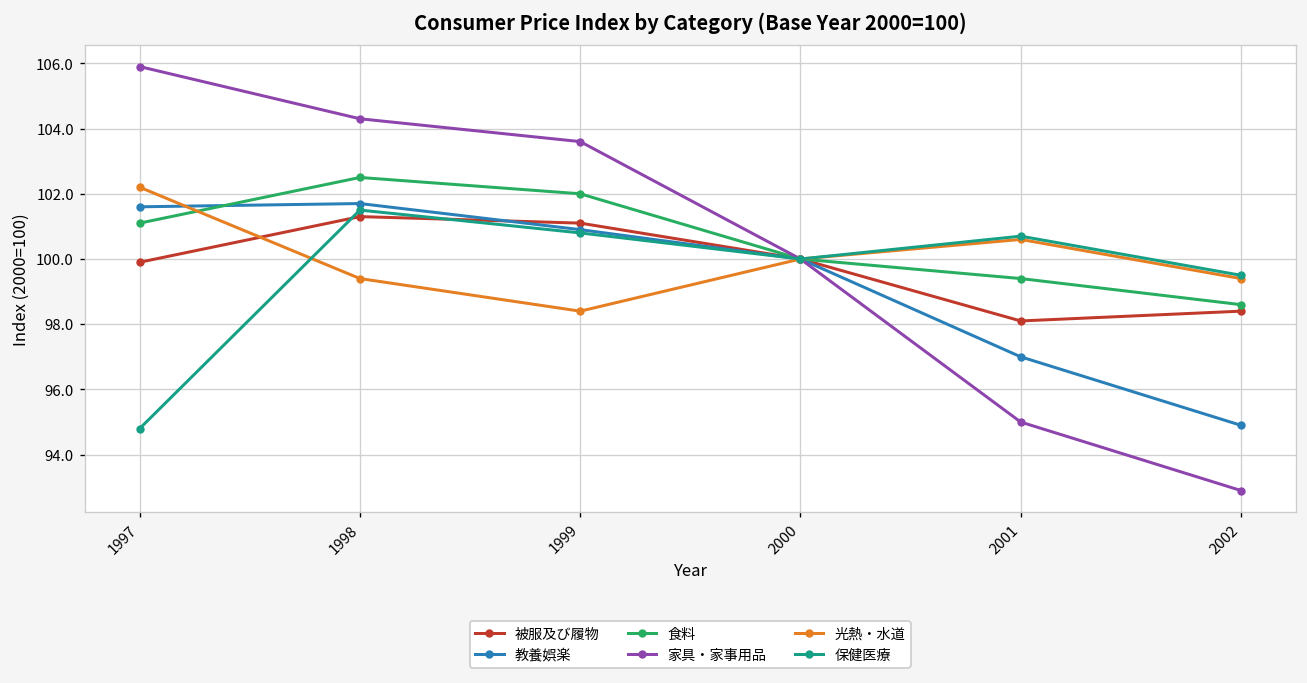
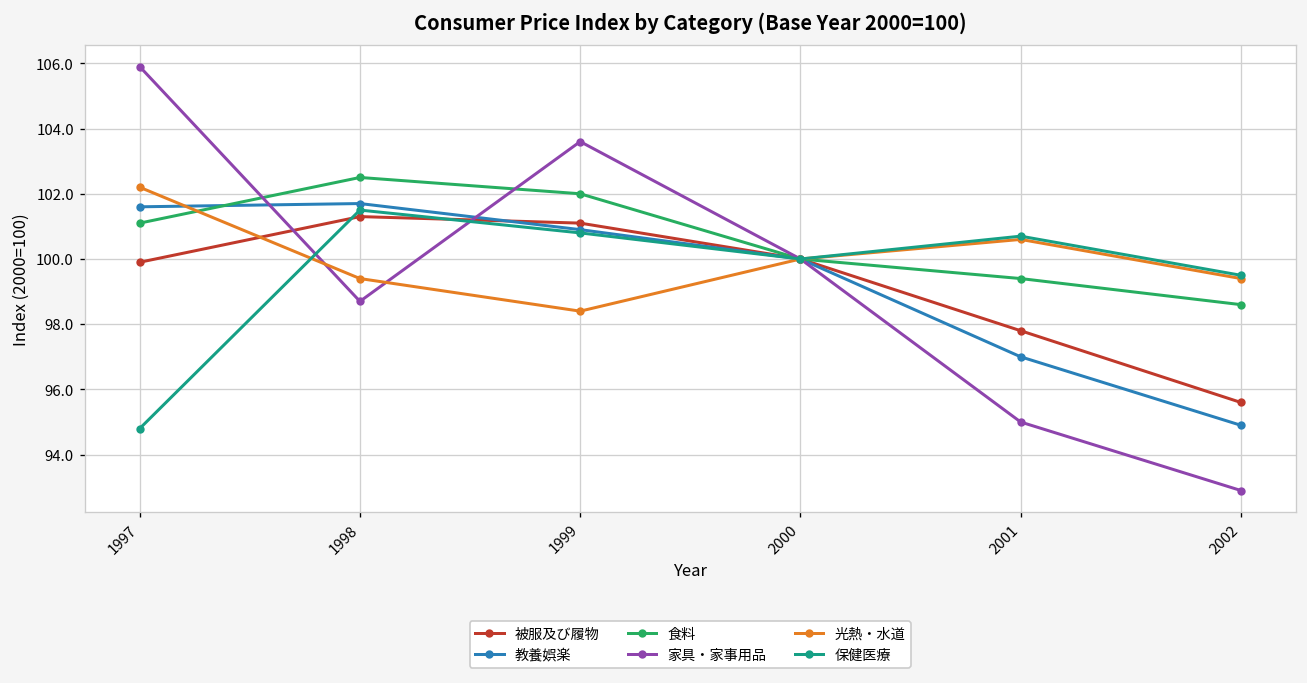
  {
    "被服及び履物": {
      "1997": 99.9,
      "1998": 101.3,
      "1999": 101.1,
-     "2001": 98.1,
-     "2002": 98.4
+     "2001": 97.8,
+     "2002": 95.6
    },
    "教養娯楽": {
      "1997": 101.6,
      "1998": 101.7,
      "1999": 100.9,
      "2001": 97.0,
      "2002": 94.9
    },
    "家具・家事用品": {
      "1997": 105.9,
-     "1998": 104.3,
+     "1998": 98.7,
      "1999": 103.6,
      "2001": 95.0,
      "2002": 92.9
    },
    "光熱・水道": {
      "1997": 102.2,
      "1998": 99.4,
      "1999": 98.4,
      "2001": 100.6,
      "2002": 99.4
    }
  }
